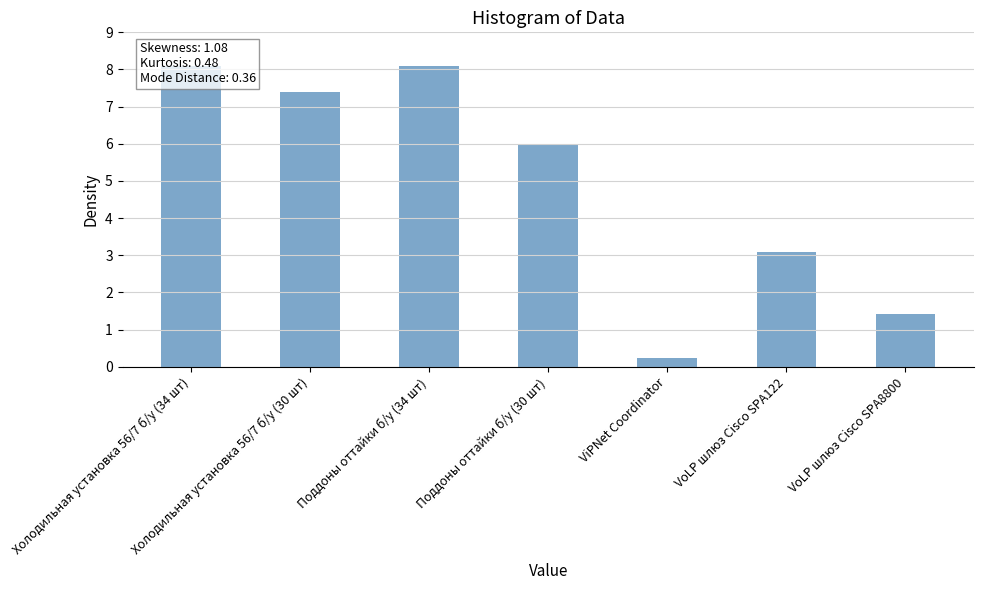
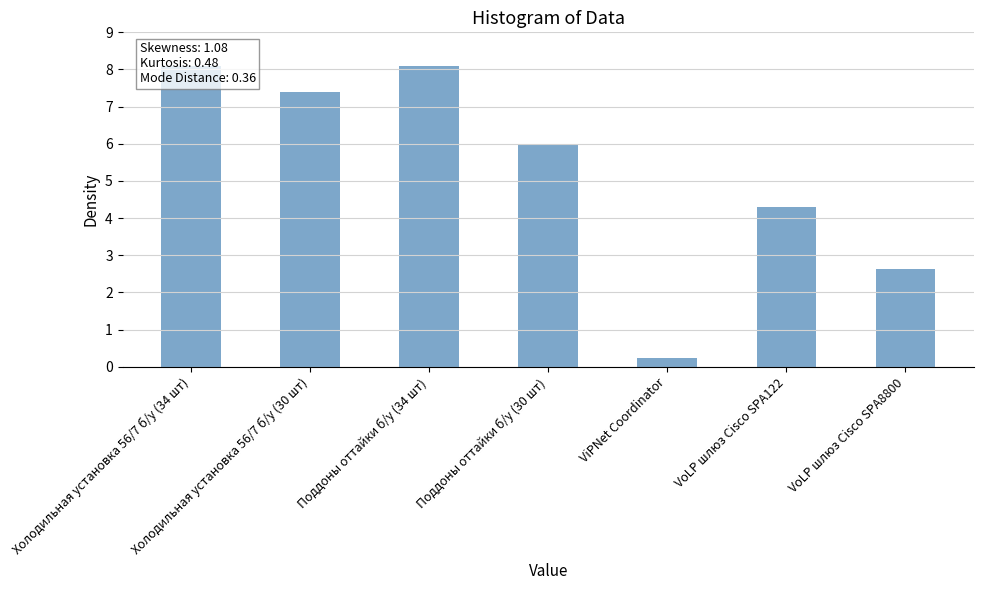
  {
    "Холодильная установка 56/7 б/у (30 шт)": 7.4,
    "Поддоны оттайки б/у (34 шт)": 8.1,
    "Поддоны оттайки б/у (30 шт)": 6.0,
    "ViPNet Coordinator": 0.2,
-   "VoLP шлюз Cisco SPA122": 3.1,
-   "VoLP шлюз Cisco SPA8800": 1.4
+   "VoLP шлюз Cisco SPA122": 4.3,
+   "VoLP шлюз Cisco SPA8800": 2.6
  }
